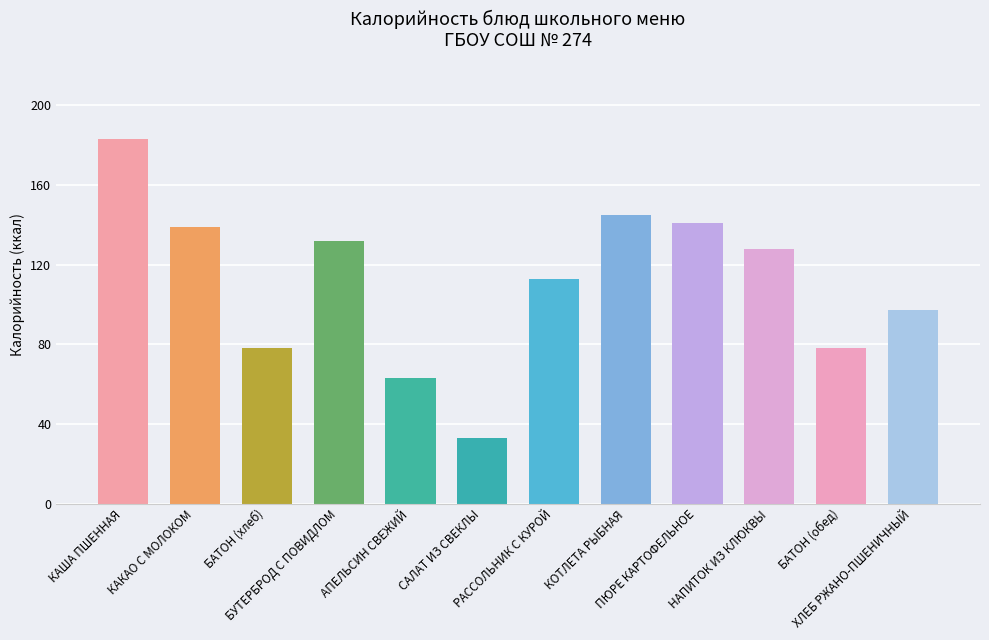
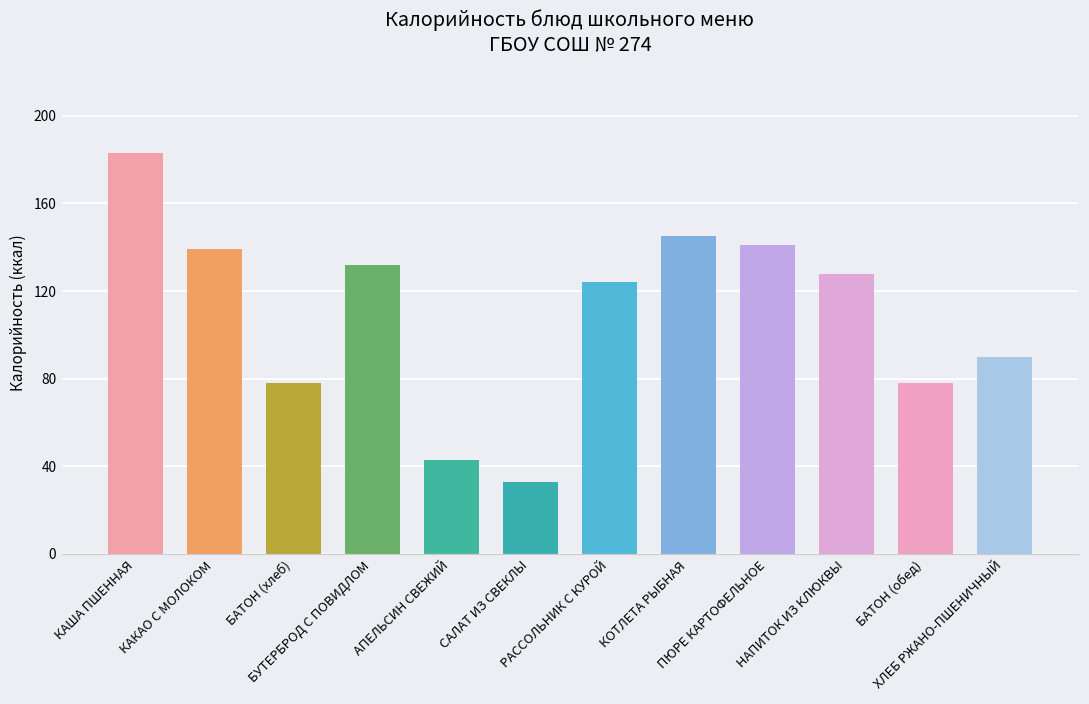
  {
    "КАША ПШЕННАЯ": 183,
    "КАКАО С МОЛОКОМ": 139,
    "БАТОН (хлеб)": 78,
    "БУТЕРБРОД С ПОВИДЛОМ": 132,
-   "АПЕЛЬСИН СВЕЖИЙ": 63,
+   "АПЕЛЬСИН СВЕЖИЙ": 43,
    "САЛАТ ИЗ СВЕКЛЫ": 33,
-   "РАССОЛЬНИК С КУРОЙ": 113,
+   "РАССОЛЬНИК С КУРОЙ": 124,
    "КОТЛЕТА РЫБНАЯ": 145,
    "ПЮРЕ КАРТОФЕЛЬНОЕ": 141,
    "НАПИТОК ИЗ КЛЮКВЫ": 128,
    "БАТОН (обед)": 78,
-   "ХЛЕБ РЖАНО-ПШЕНИЧНЫЙ": 97
+   "ХЛЕБ РЖАНО-ПШЕНИЧНЫЙ": 90
  }
